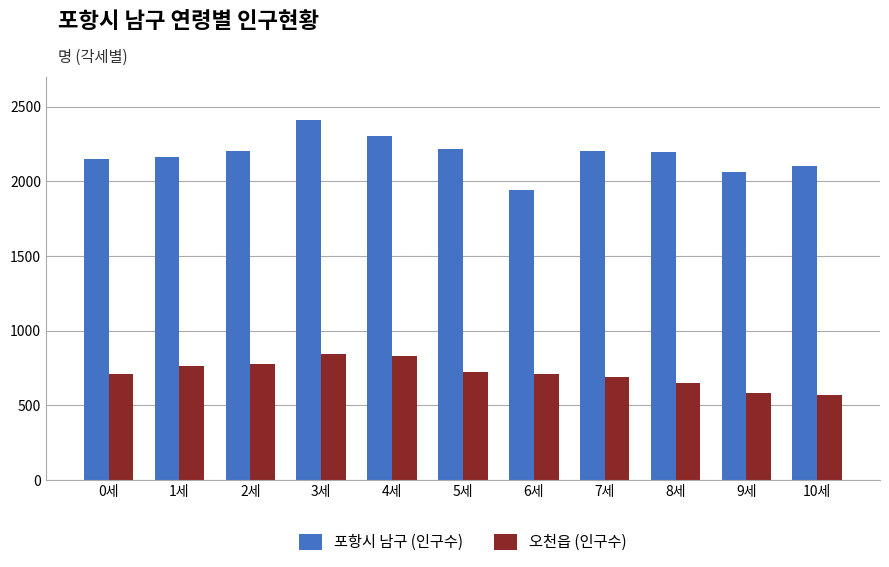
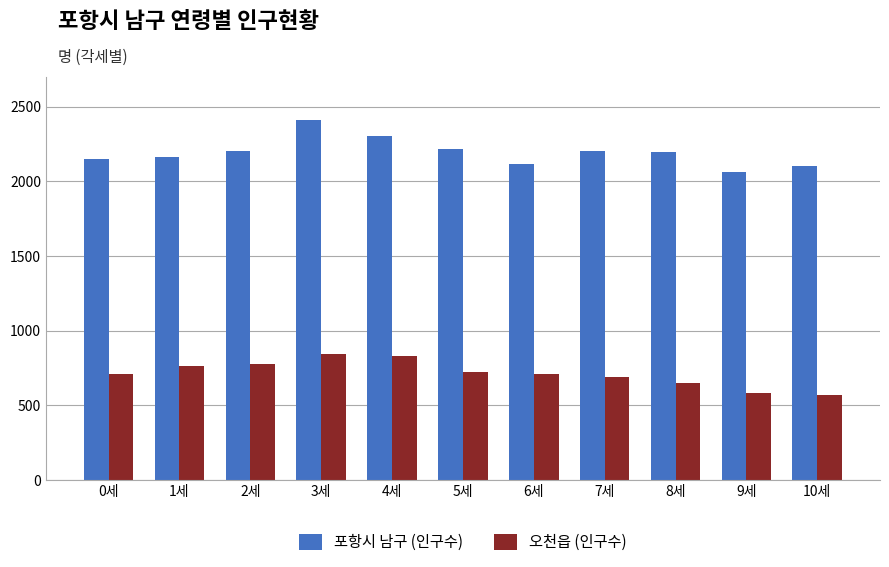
  {
    "포항시 남구 (인구수)": {
      "0세": 2150,
      "1세": 2160,
      "2세": 2200,
      "3세": 2410,
      "4세": 2300,
      "5세": 2210,
-     "6세": 1940,
+     "6세": 2110,
      "7세": 2200,
      "8세": 2200,
      "9세": 2060,
      "10세": 2100
    },
    "오천읍 (인구수)": {
      "0세": 710,
      "1세": 760,
      "2세": 780,
      "3세": 850,
      "4세": 830,
      "5세": 730,
      "6세": 710,
      "7세": 690,
      "8세": 650,
      "9세": 580,
      "10세": 570
    }
  }
